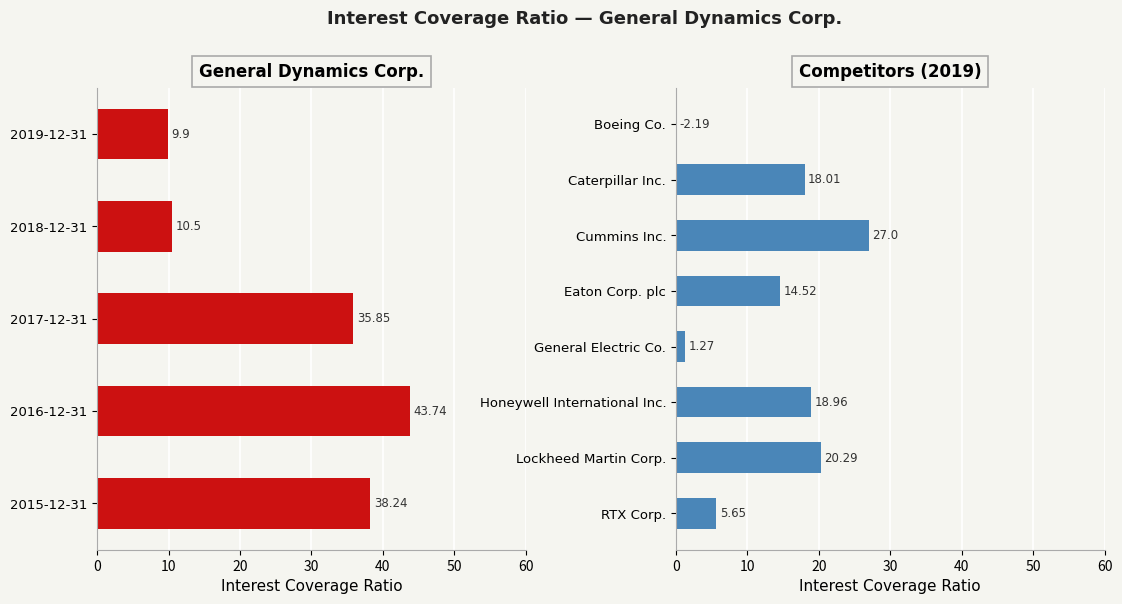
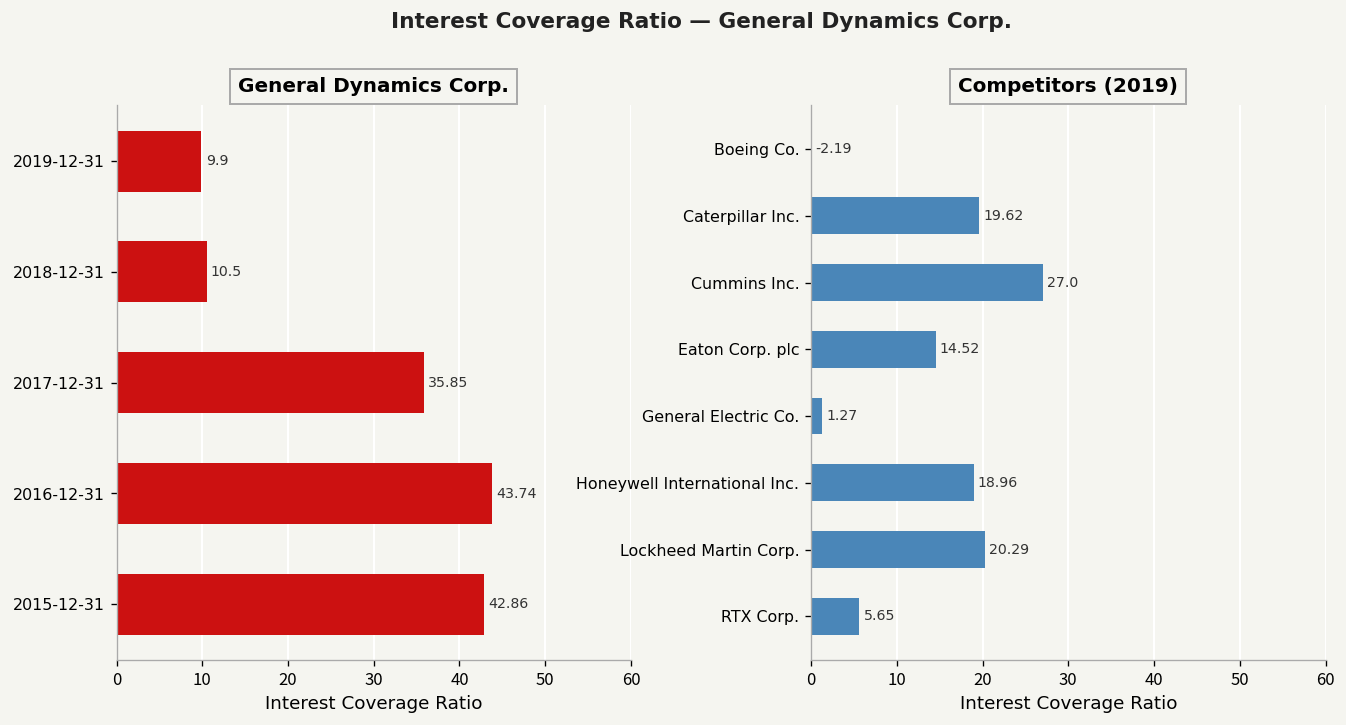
  {
    "General Dynamics Corp.": {
      "2019-12-31": 9.9,
      "2018-12-31": 10.5,
      "2017-12-31": 35.85,
      "2016-12-31": 43.74,
-     "2015-12-31": 38.24
+     "2015-12-31": 42.86
    },
    "Competitors (2019)": {
-     "Caterpillar Inc.": 18.01,
+     "Caterpillar Inc.": 19.62,
      "Cummins Inc.": 27.0,
      "Eaton Corp. plc": 14.52,
      "General Electric Co.": 1.27,
      "Honeywell International Inc.": 18.96,
      "Lockheed Martin Corp.": 20.29,
      "RTX Corp.": 5.65
    }
  }
